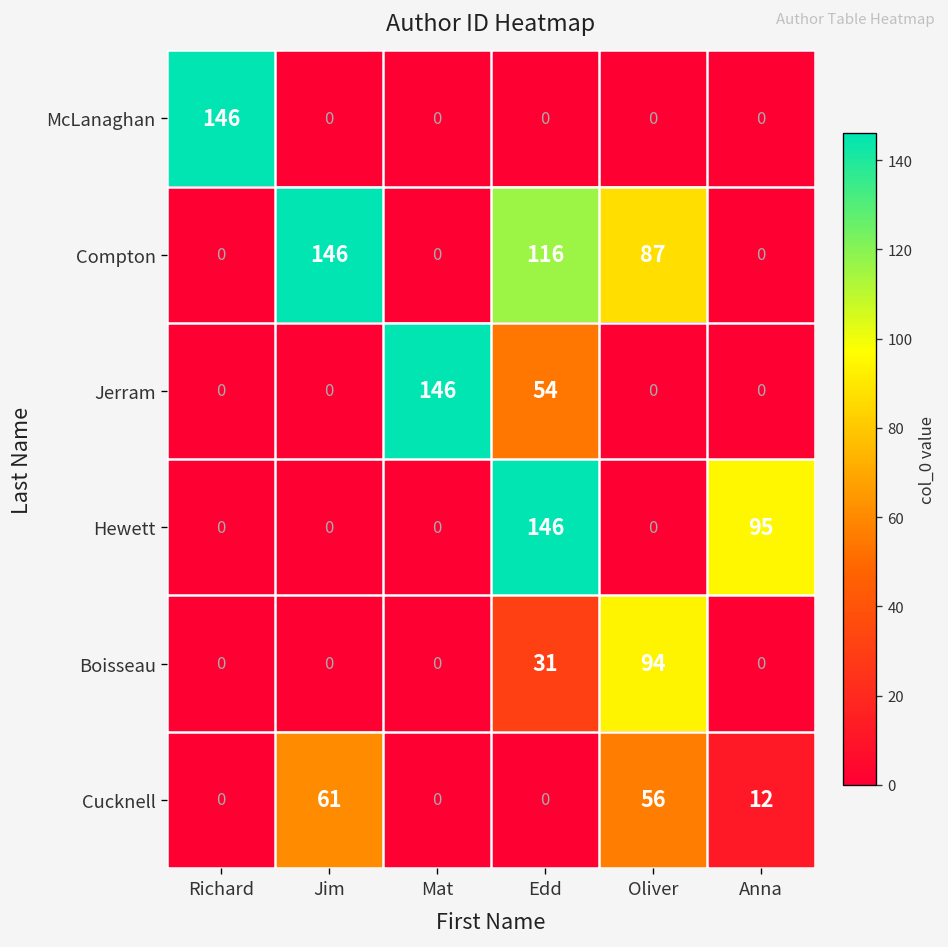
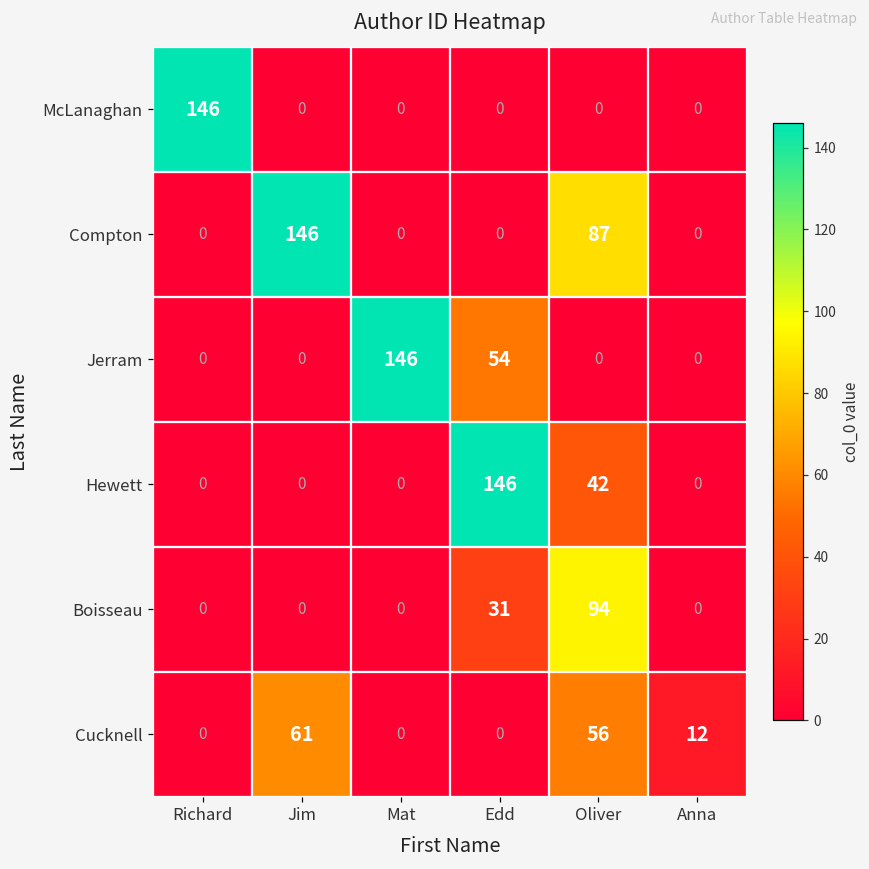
  {
    "McLanaghan": {
      "Richard": 146,
      "Jim": 0,
      "Mat": 0,
      "Edd": 0,
      "Oliver": 0,
      "Anna": 0
    },
    "Compton": {
      "Richard": 0,
      "Jim": 146,
      "Mat": 0,
-     "Edd": 116,
+     "Edd": 0,
      "Oliver": 87,
      "Anna": 0
    },
    "Jerram": {
      "Richard": 0,
      "Jim": 0,
      "Mat": 146,
      "Edd": 54,
      "Oliver": 0,
      "Anna": 0
    },
    "Hewett": {
      "Richard": 0,
      "Jim": 0,
      "Mat": 0,
      "Edd": 146,
-     "Oliver": 0,
-     "Anna": 95
+     "Oliver": 42,
+     "Anna": 0
    },
    "Boisseau": {
      "Richard": 0,
      "Jim": 0,
      "Mat": 0,
      "Edd": 31,
      "Oliver": 94,
      "Anna": 0
    },
    "Cucknell": {
      "Richard": 0,
      "Jim": 61,
      "Mat": 0,
      "Edd": 0,
      "Oliver": 56,
      "Anna": 12
    }
  }
